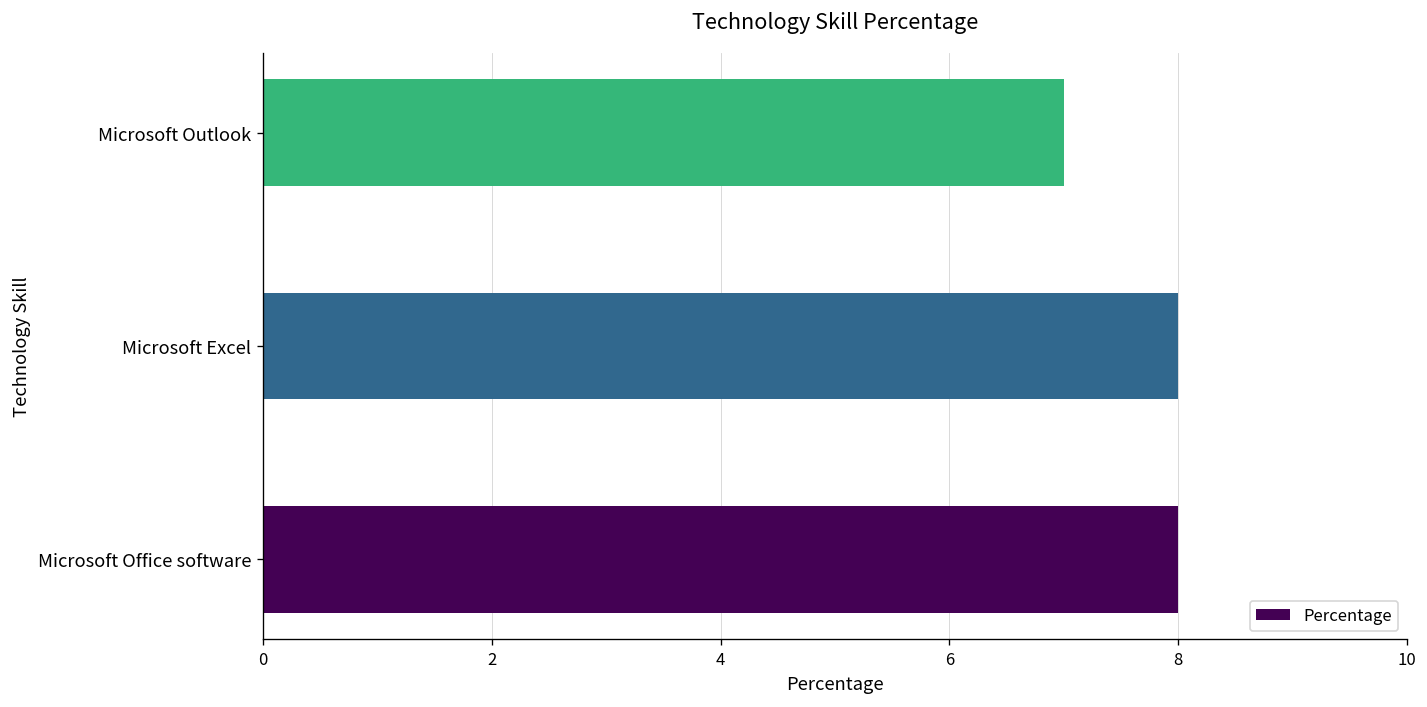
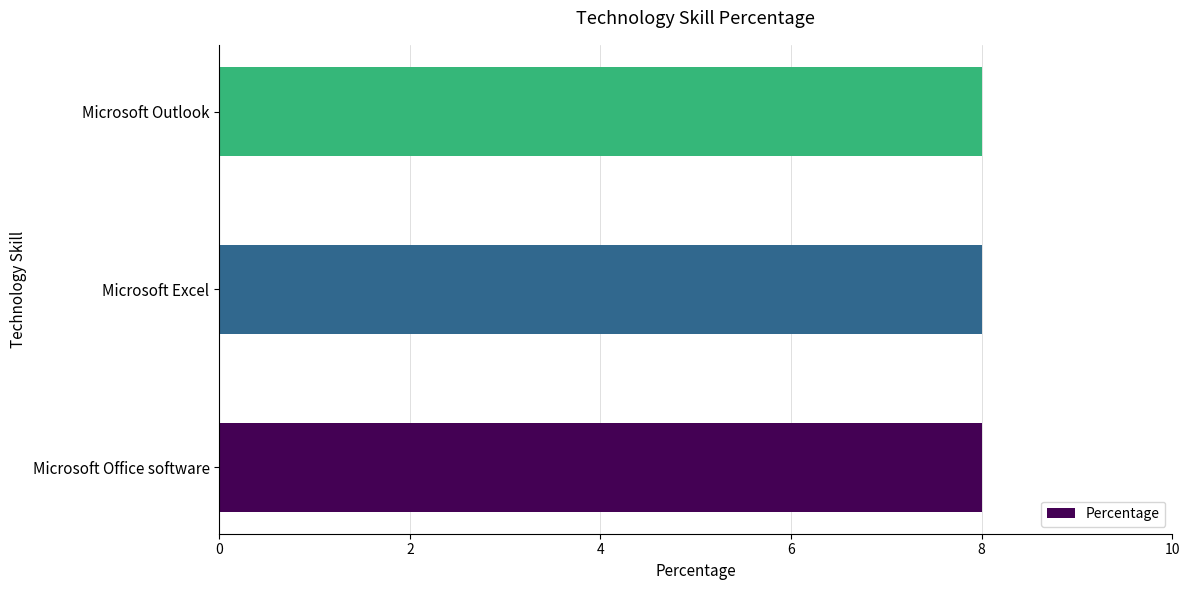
  {
-   "Microsoft Outlook": 7,
+   "Microsoft Outlook": 8,
    "Microsoft Excel": 8,
    "Microsoft Office software": 8
  }
